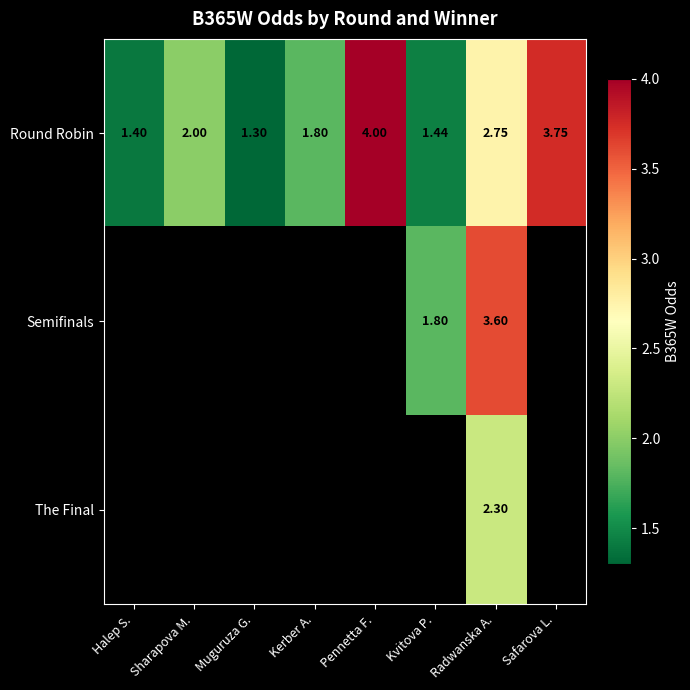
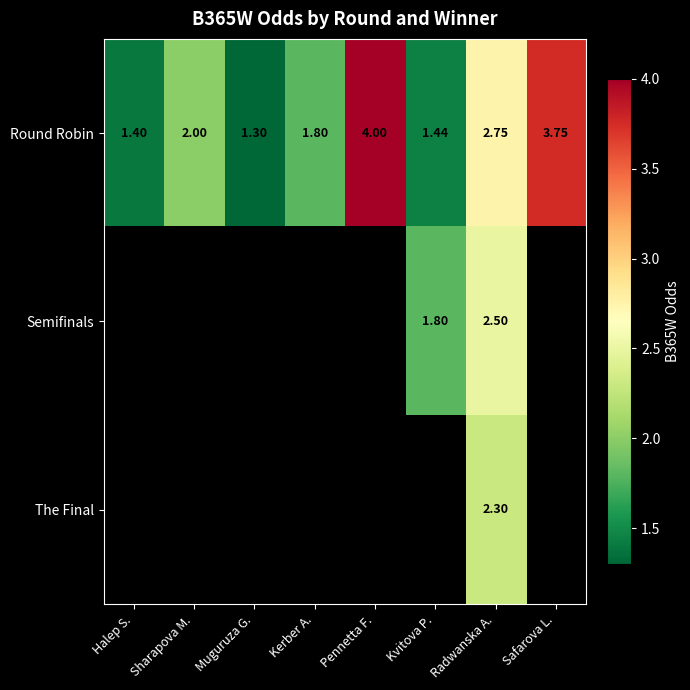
  {
    "Round Robin": {
      "Halep S.": 1.40,
      "Sharapova M.": 2.00,
      "Muguruza G.": 1.30,
      "Kerber A.": 1.80,
      "Pennetta F.": 4.00,
      "Kvitova P.": 1.44,
      "Radwanska A.": 2.75,
      "Safarova L.": 3.75
    },
    "Semifinals": {
      "Kvitova P.": 1.80,
-     "Radwanska A.": 3.60
+     "Radwanska A.": 2.50
    },
    "The Final": {
      "Radwanska A.": 2.30
    }
  }
